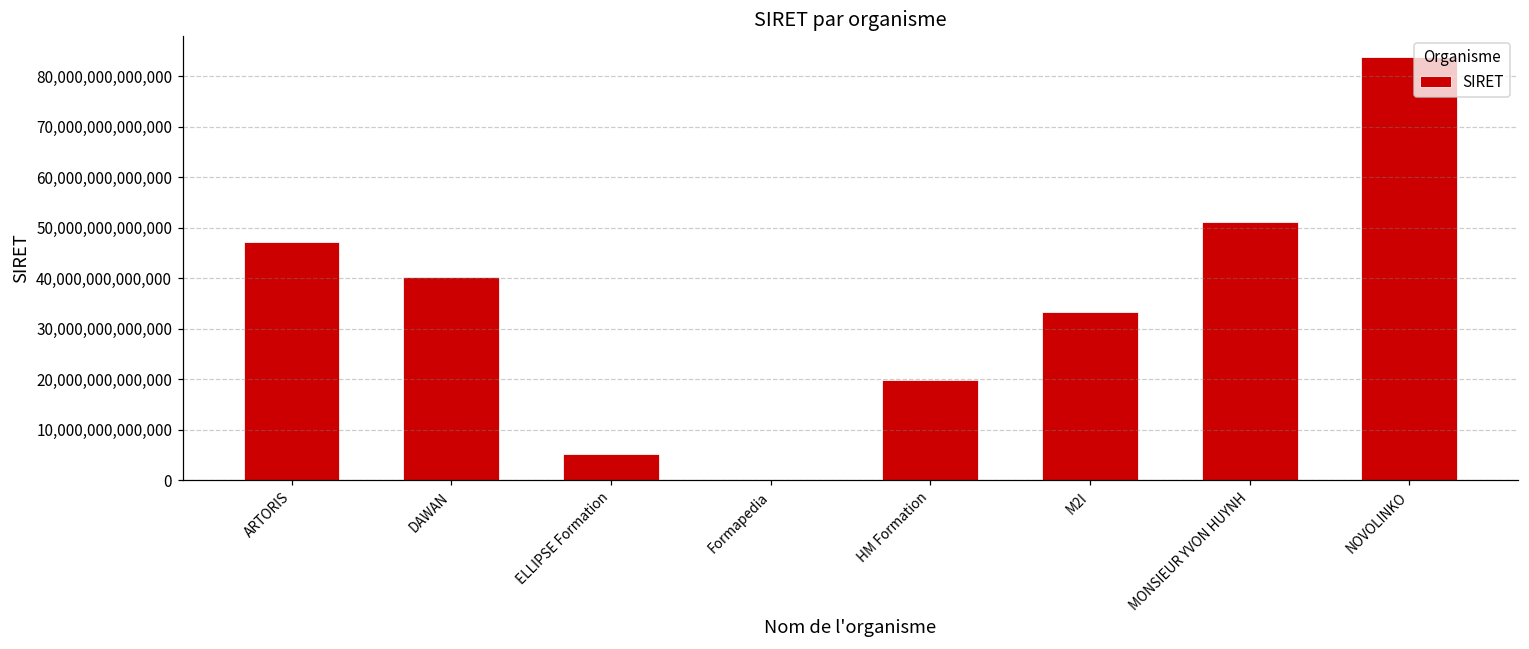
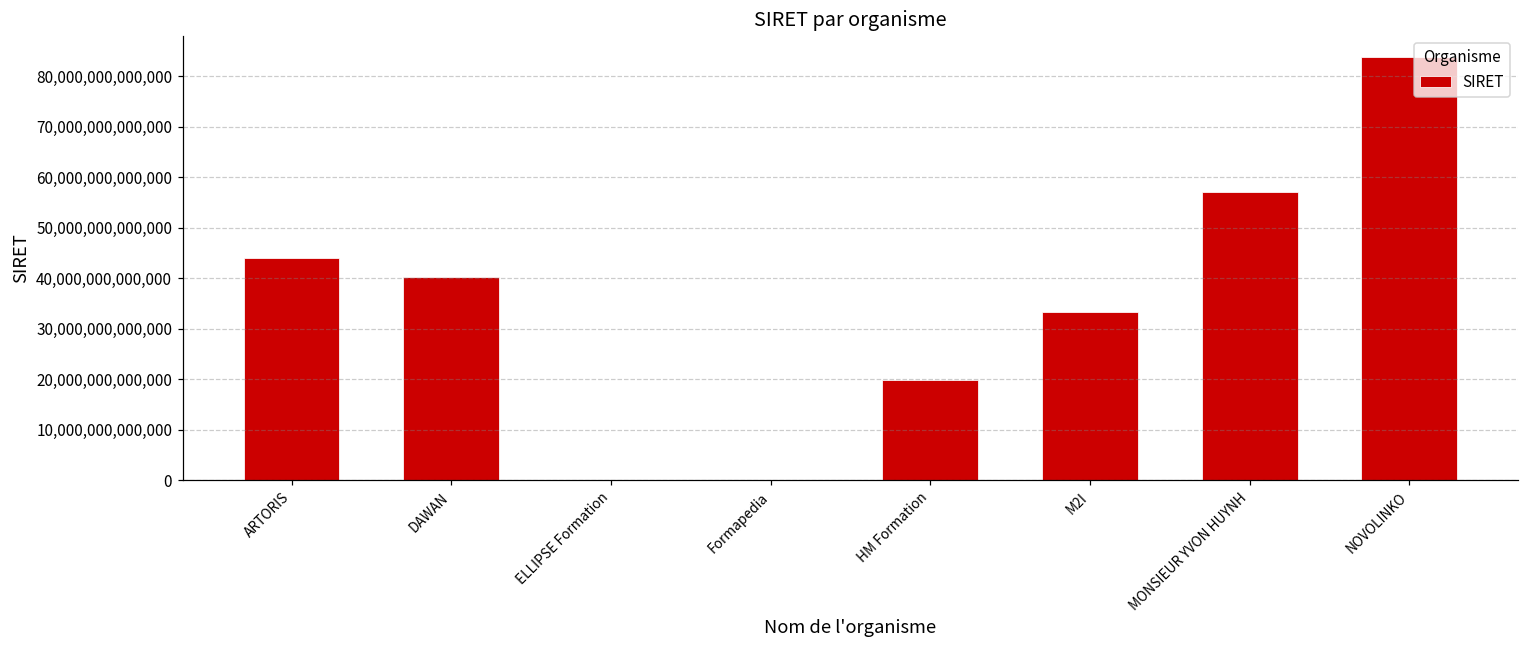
  {
-   "ARTORIS": "47,000,000,000,000",
+   "ARTORIS": "44,000,000,000,000",
    "DAWAN": "40,000,000,000,000",
-   "ELLIPSE Formation": "5,000,000,000,000",
+   "ELLIPSE Formation": "0",
    "Formapedia": "0",
    "HM Formation": "20,000,000,000,000",
    "M2I": "33,000,000,000,000",
-   "MONSIEUR YVON HUYNH": "51,000,000,000,000",
+   "MONSIEUR YVON HUYNH": "57,000,000,000,000",
    "NOVOLINKO": "84,000,000,000,000"
  }
